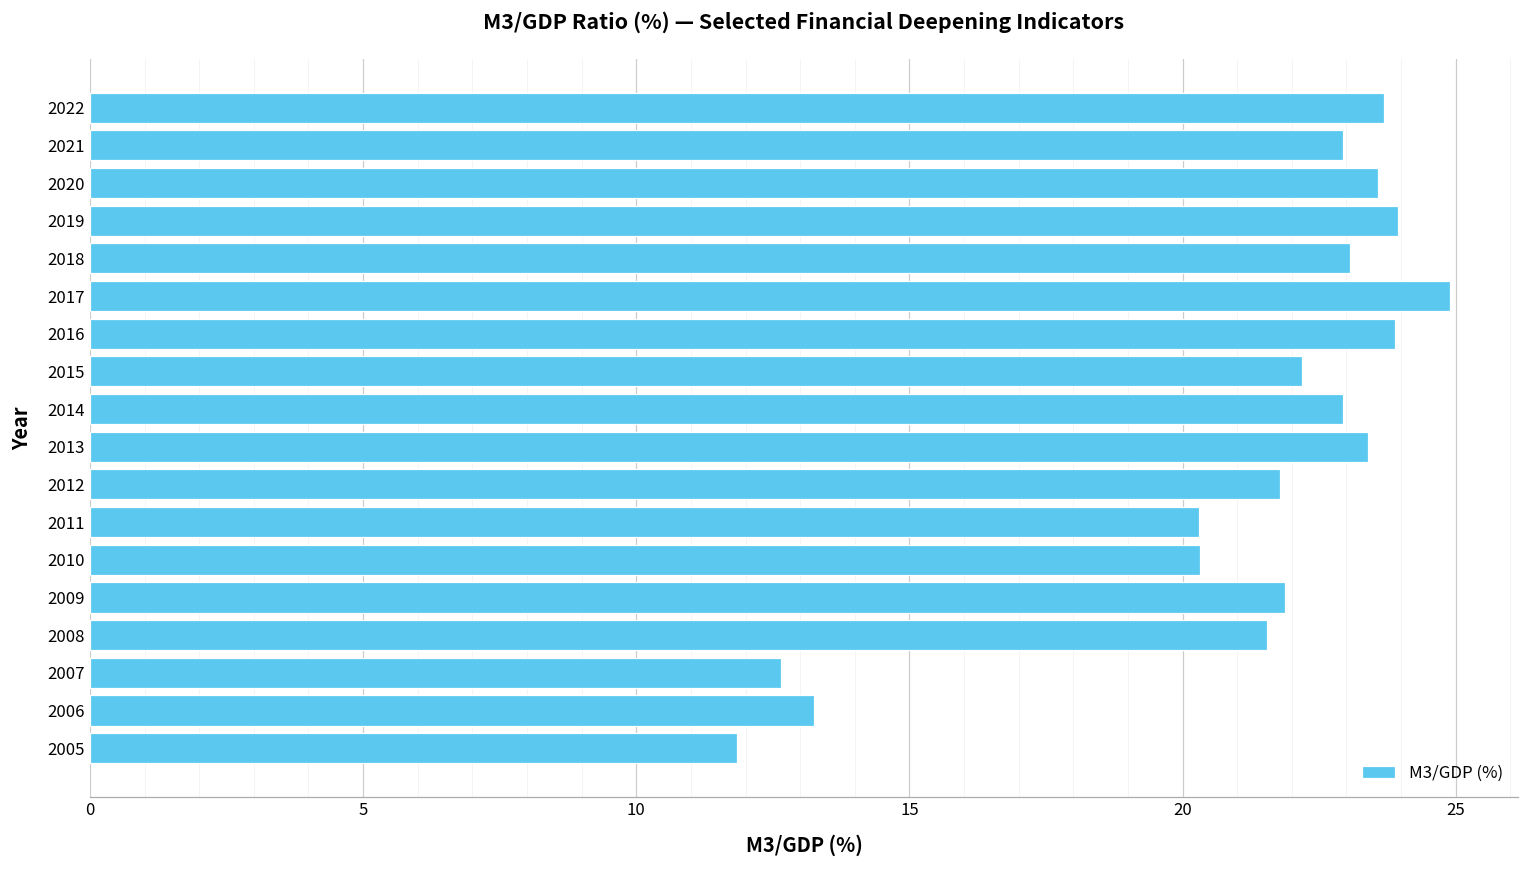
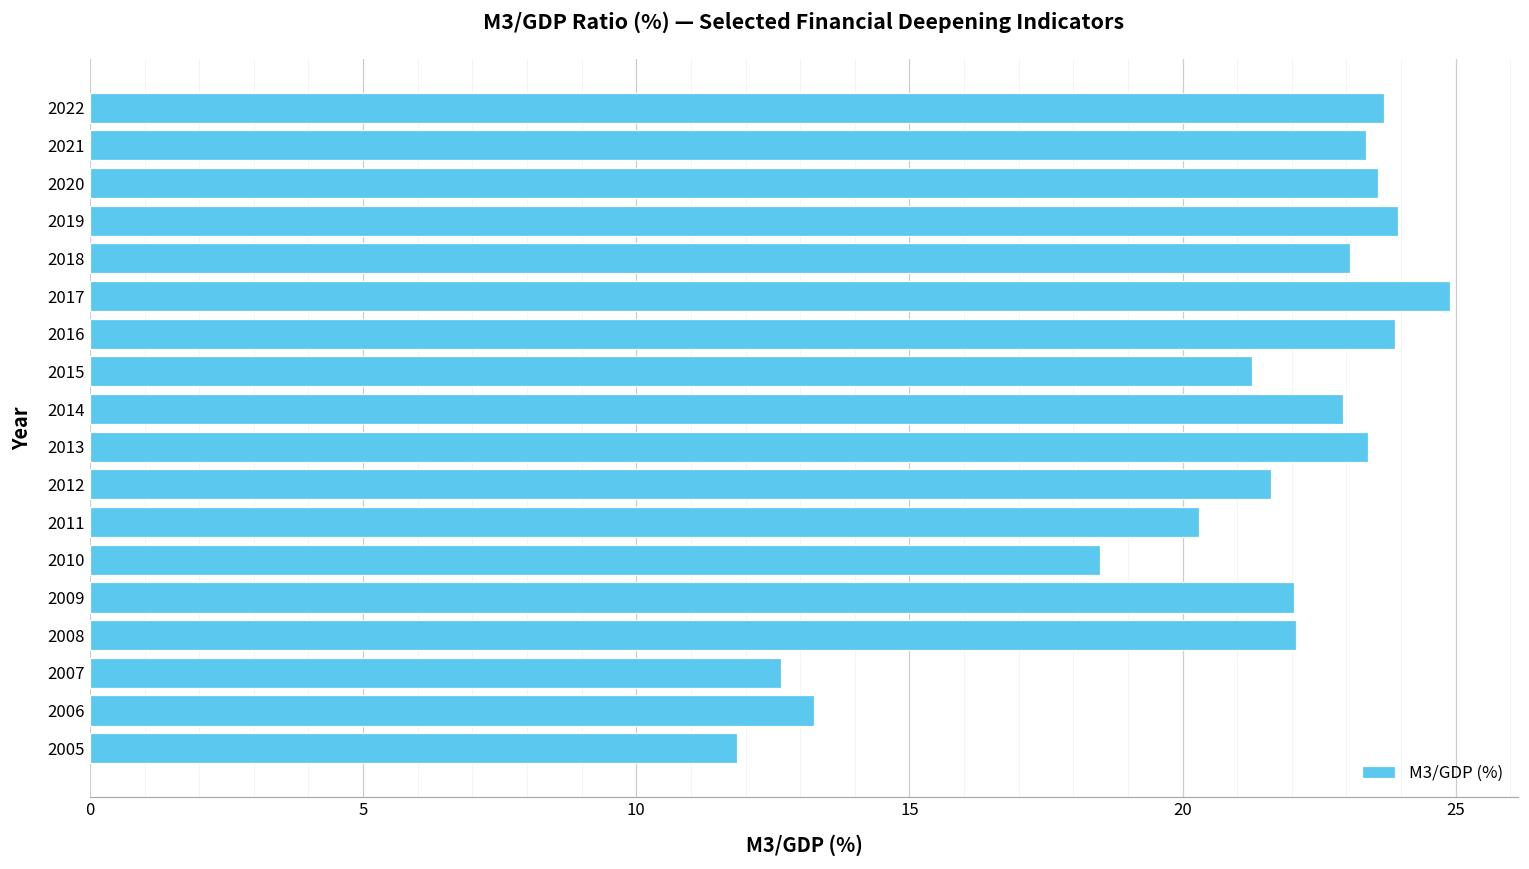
  {
    "2022": 23.7,
-   "2021": 22.9,
+   "2021": 23.4,
    "2020": 23.6,
    "2019": 23.9,
    "2018": 23.1,
    "2017": 24.9,
    "2016": 23.9,
-   "2015": 22.2,
+   "2015": 21.3,
    "2014": 22.9,
    "2013": 23.4,
-   "2012": 21.8,
+   "2012": 21.6,
    "2011": 20.3,
-   "2010": 20.3,
-   "2009": 21.9,
-   "2008": 21.5,
+   "2010": 18.5,
+   "2009": 22.0,
+   "2008": 22.1,
    "2007": 12.6,
    "2006": 13.3,
    "2005": 11.8
  }
